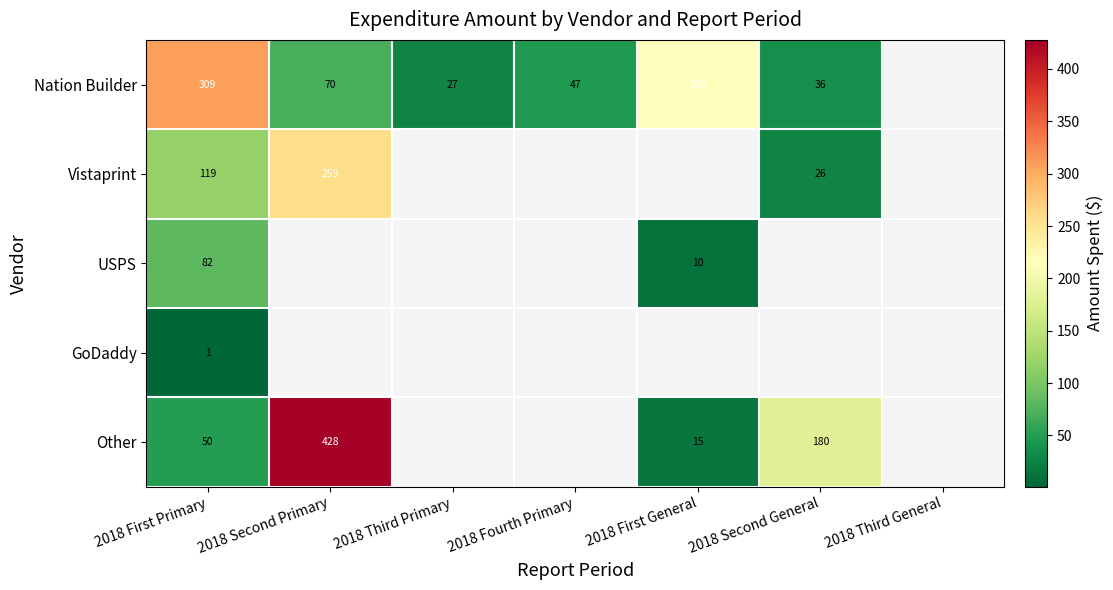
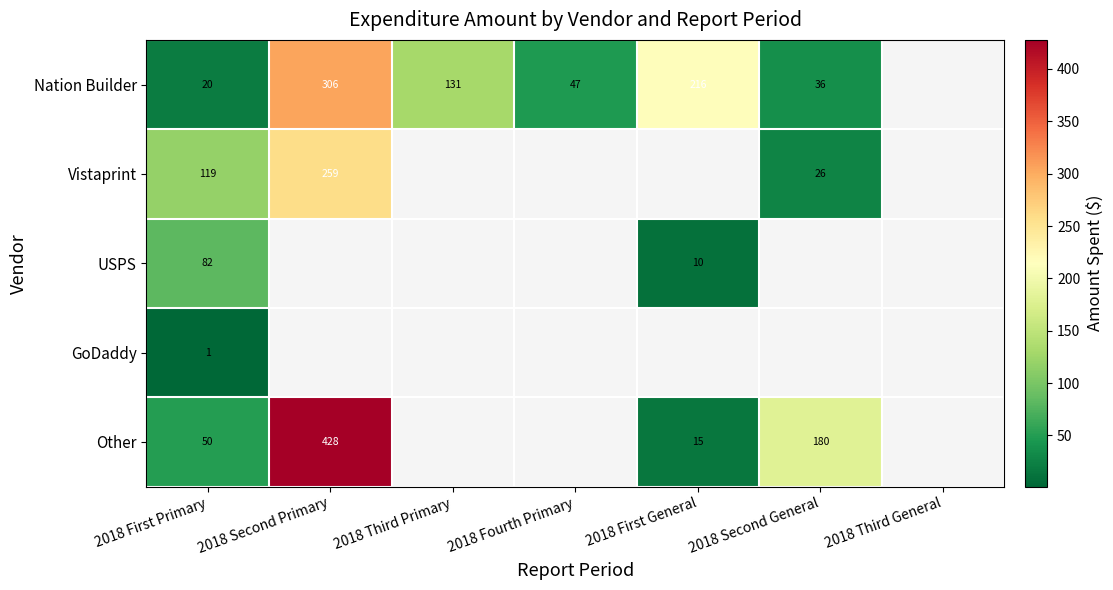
  {
    "Nation Builder": {
-     "2018 First Primary": 309,
-     "2018 Second Primary": 70,
-     "2018 Third Primary": 27,
+     "2018 First Primary": 20,
+     "2018 Second Primary": 306,
+     "2018 Third Primary": 131,
      "2018 Fourth Primary": 47,
      "2018 First General": 216,
      "2018 Second General": 36
    },
    "Vistaprint": {
      "2018 First Primary": 119,
      "2018 Second Primary": 259,
      "2018 Second General": 26
    },
    "USPS": {
      "2018 First Primary": 82,
      "2018 First General": 10
    },
    "GoDaddy": {
      "2018 First Primary": 1
    },
    "Other": {
      "2018 First Primary": 50,
      "2018 Second Primary": 428,
      "2018 First General": 15,
      "2018 Second General": 180
    }
  }
